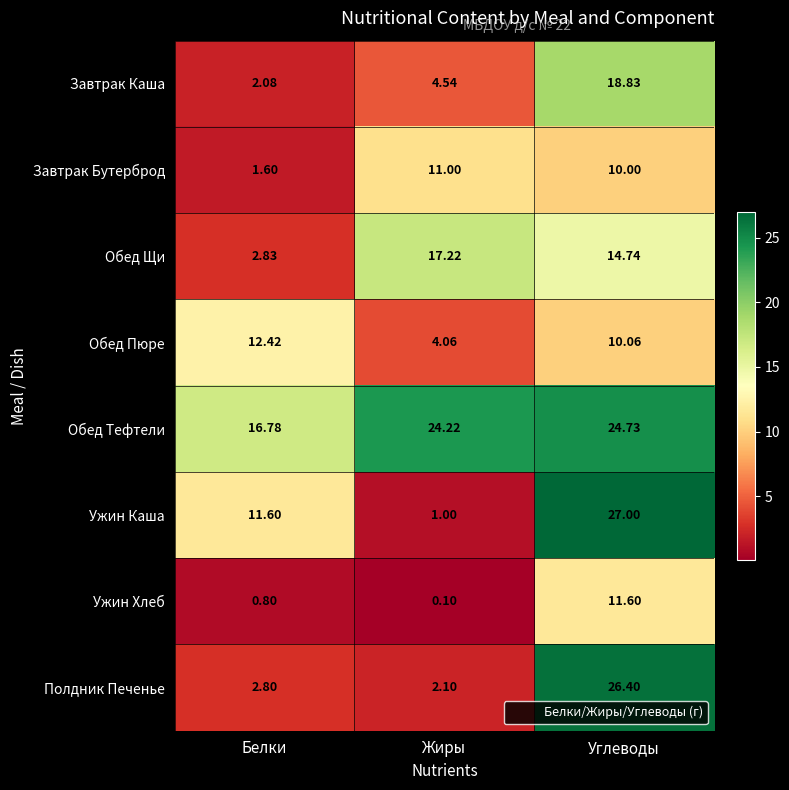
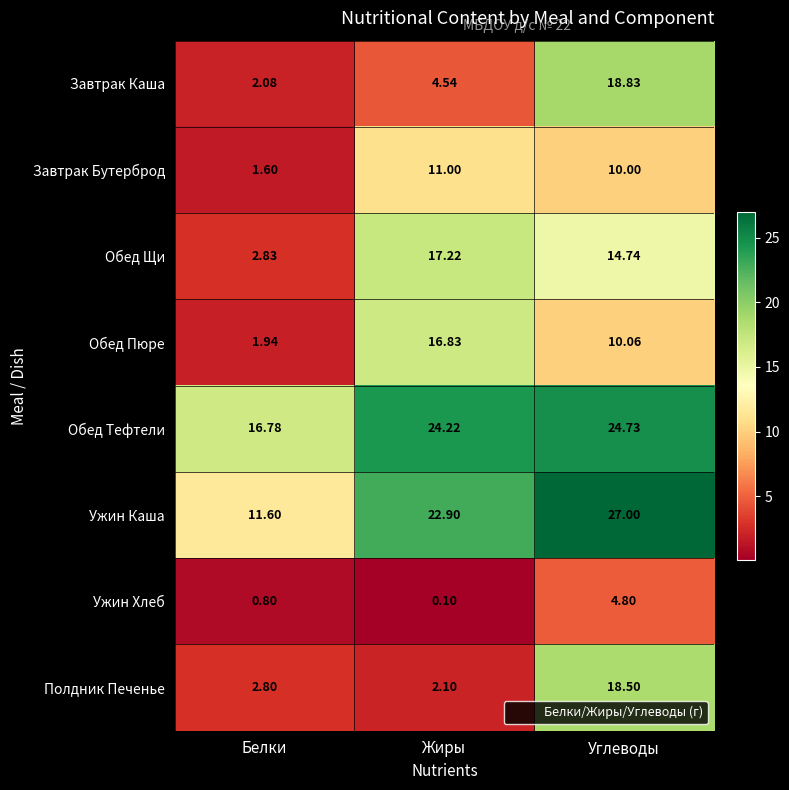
  {
    "Завтрак Каша": {
      "Белки": 2.08,
      "Жиры": 4.54,
      "Углеводы": 18.83
    },
    "Завтрак Бутерброд": {
      "Белки": 1.60,
      "Жиры": 11.00,
      "Углеводы": 10.00
    },
    "Обед Щи": {
      "Белки": 2.83,
      "Жиры": 17.22,
      "Углеводы": 14.74
    },
    "Обед Пюре": {
-     "Белки": 12.42,
-     "Жиры": 4.06,
+     "Белки": 1.94,
+     "Жиры": 16.83,
      "Углеводы": 10.06
    },
    "Обед Тефтели": {
      "Белки": 16.78,
      "Жиры": 24.22,
      "Углеводы": 24.73
    },
    "Ужин Каша": {
      "Белки": 11.60,
-     "Жиры": 1.00,
+     "Жиры": 22.90,
      "Углеводы": 27.00
    },
    "Ужин Хлеб": {
      "Белки": 0.80,
      "Жиры": 0.10,
-     "Углеводы": 11.60
+     "Углеводы": 4.80
    },
    "Полдник Печенье": {
      "Белки": 2.80,
      "Жиры": 2.10,
-     "Углеводы": 26.40
+     "Углеводы": 18.50
    }
  }
